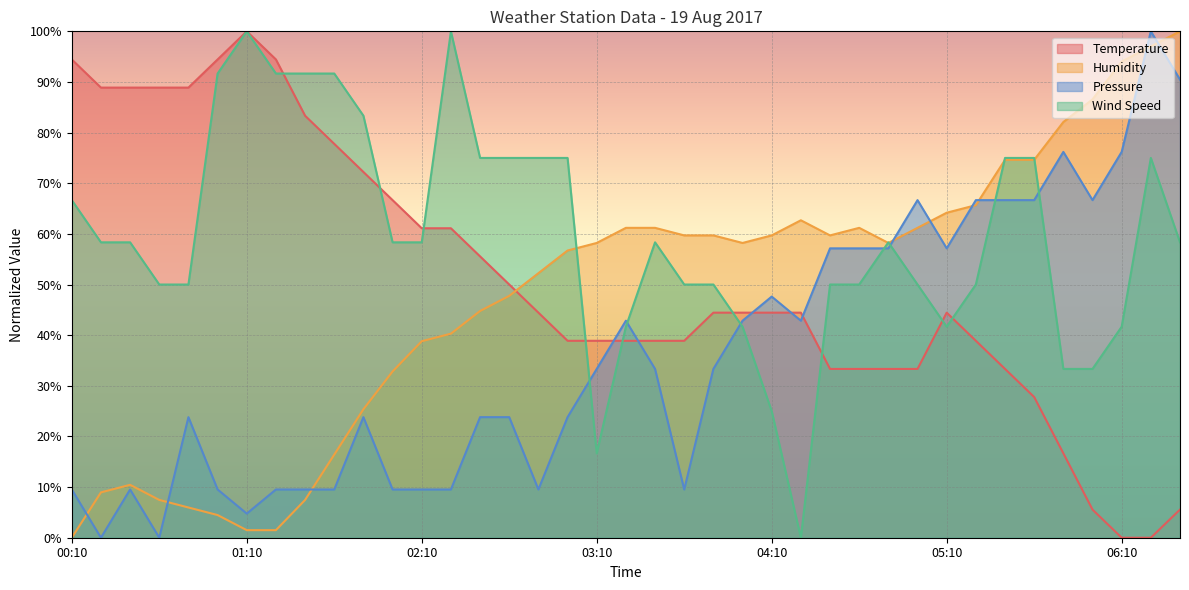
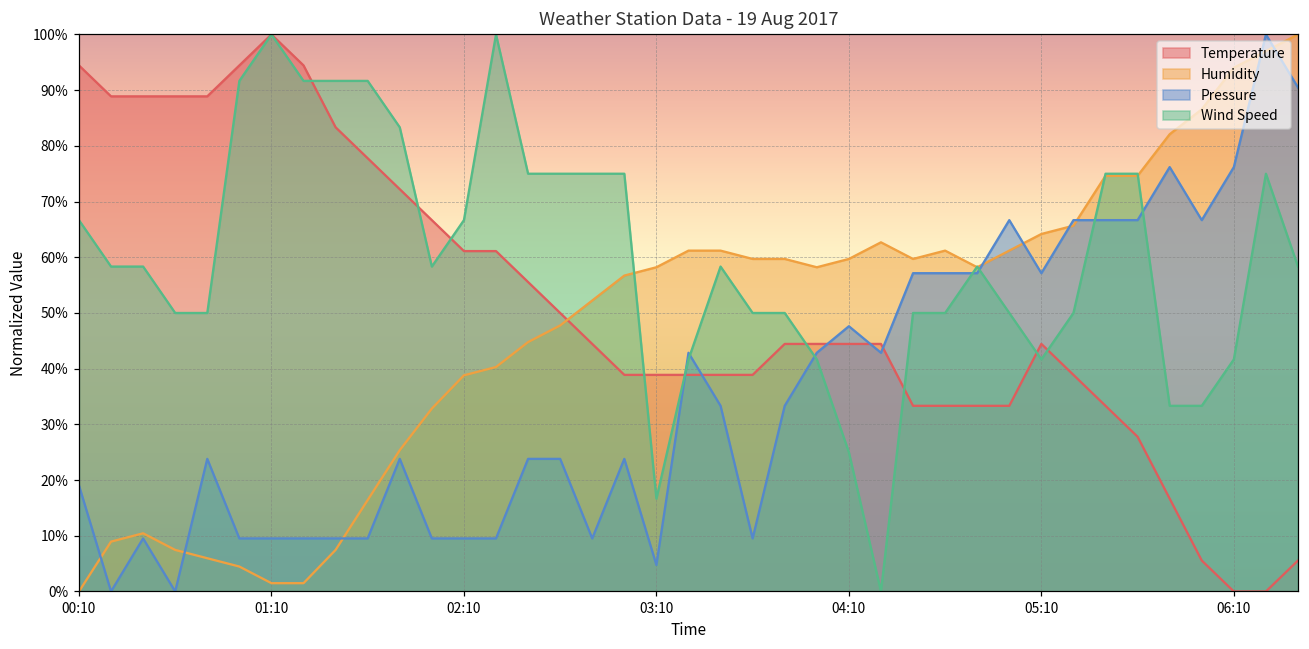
  {
    "Pressure": {
-     "00:10": "10%",
-     "01:10": "5%",
+     "00:10": "19%",
+     "01:10": "10%",
      "02:10": "10%",
-     "03:10": "33%",
+     "03:10": "5%",
      "04:10": "48%",
      "05:10": "57%",
      "06:10": "76%"
    },
    "Wind Speed": {
      "00:10": "67%",
-     "02:10": "58%",
+     "02:10": "67%",
      "03:10": "17%",
      "04:10": "25%",
      "05:10": "42%",
      "06:10": "42%"
    }
  }
